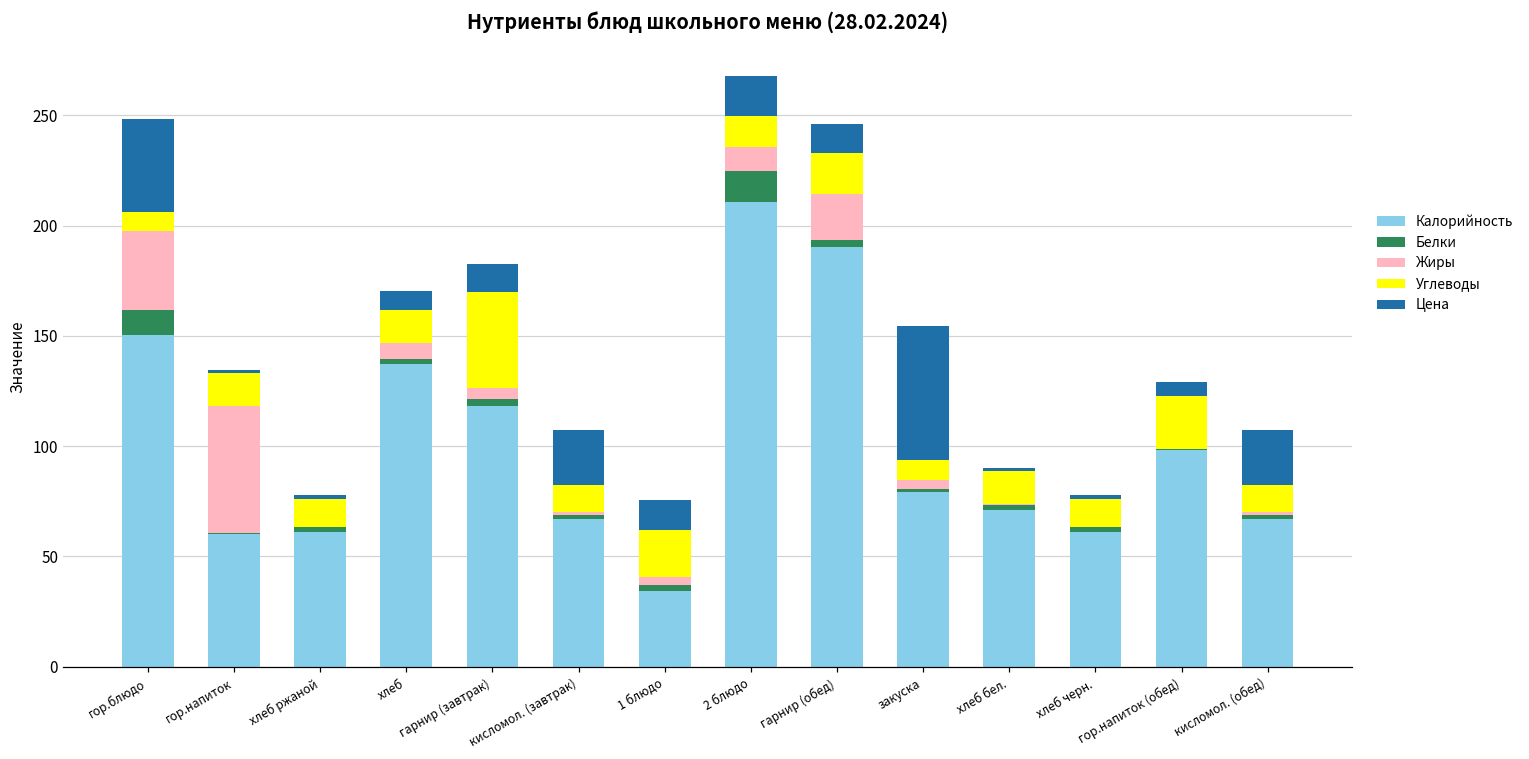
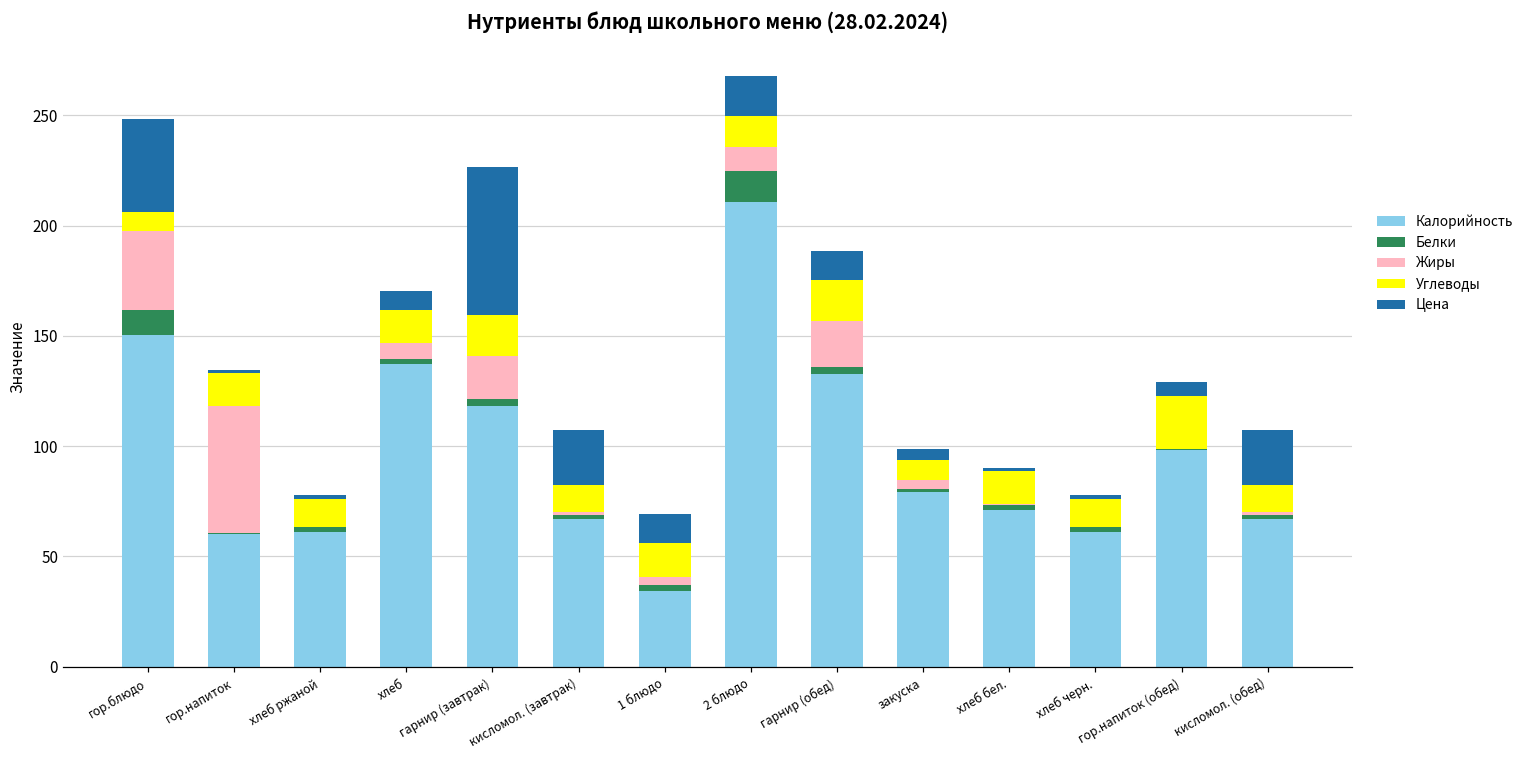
  {
    "Калорийность": {
      "гор.блюдо": 151,
      "гор.напиток": 60,
      "хлеб ржаной": 61,
      "хлеб": 137,
      "гарнир (завтрак)": 118,
      "кисломол. (завтрак)": 67,
      "1 блюдо": 34,
      "2 блюдо": 211,
-     "гарнир (обед)": 190,
+     "гарнир (обед)": 133,
      "закуска": 79,
      "хлеб бел.": 71,
      "хлеб черн.": 61,
      "гор.напиток (обед)": 98,
      "кисломол. (обед)": 67
    },
    "Белки": {
      "гор.блюдо": 11,
      "хлеб ржаной": 2,
      "хлеб": 2,
      "гарнир (завтрак)": 3,
      "кисломол. (завтрак)": 2,
      "1 блюдо": 3,
      "2 блюдо": 14,
      "гарнир (обед)": 3,
      "закуска": 1,
      "хлеб бел.": 2,
      "хлеб черн.": 2,
      "кисломол. (обед)": 2
    },
    "Жиры": {
      "гор.блюдо": 36,
      "гор.напиток": 58,
      "хлеб": 8,
-     "гарнир (завтрак)": 5,
+     "гарнир (завтрак)": 19,
      "1 блюдо": 4,
      "2 блюдо": 11,
      "гарнир (обед)": 21,
      "закуска": 4,
      "гор.напиток (обед)": 0
    },
    "Углеводы": {
      "гор.блюдо": 9,
      "гор.напиток": 15,
      "хлеб ржаной": 13,
      "хлеб": 15,
-     "гарнир (завтрак)": 43,
+     "гарнир (завтрак)": 19,
      "кисломол. (завтрак)": 13,
-     "1 блюдо": 22,
+     "1 блюдо": 15,
      "2 блюдо": 14,
      "гарнир (обед)": 19,
      "закуска": 9,
      "хлеб бел.": 15,
      "хлеб черн.": 13,
      "гор.напиток (обед)": 24,
      "кисломол. (обед)": 13
    },
    "Цена": {
      "гор.блюдо": 42,
      "гор.напиток": 1,
      "хлеб ржаной": 2,
      "хлеб": 8,
-     "гарнир (завтрак)": 13,
+     "гарнир (завтрак)": 67,
      "кисломол. (завтрак)": 25,
      "1 блюдо": 13,
      "2 блюдо": 18,
      "гарнир (обед)": 13,
-     "закуска": 61,
+     "закуска": 5,
      "хлеб бел.": 2,
      "хлеб черн.": 2,
      "гор.напиток (обед)": 6,
      "кисломол. (обед)": 25
    }
  }
